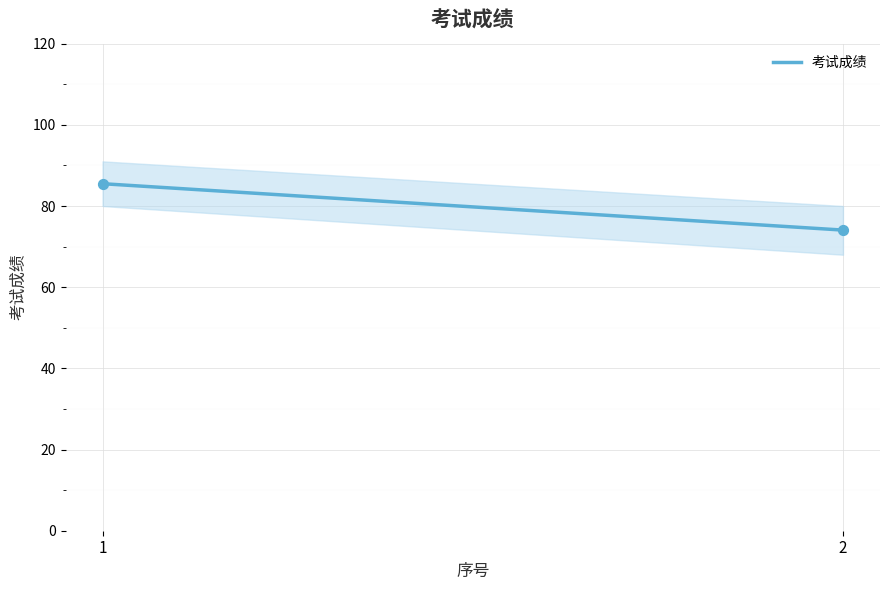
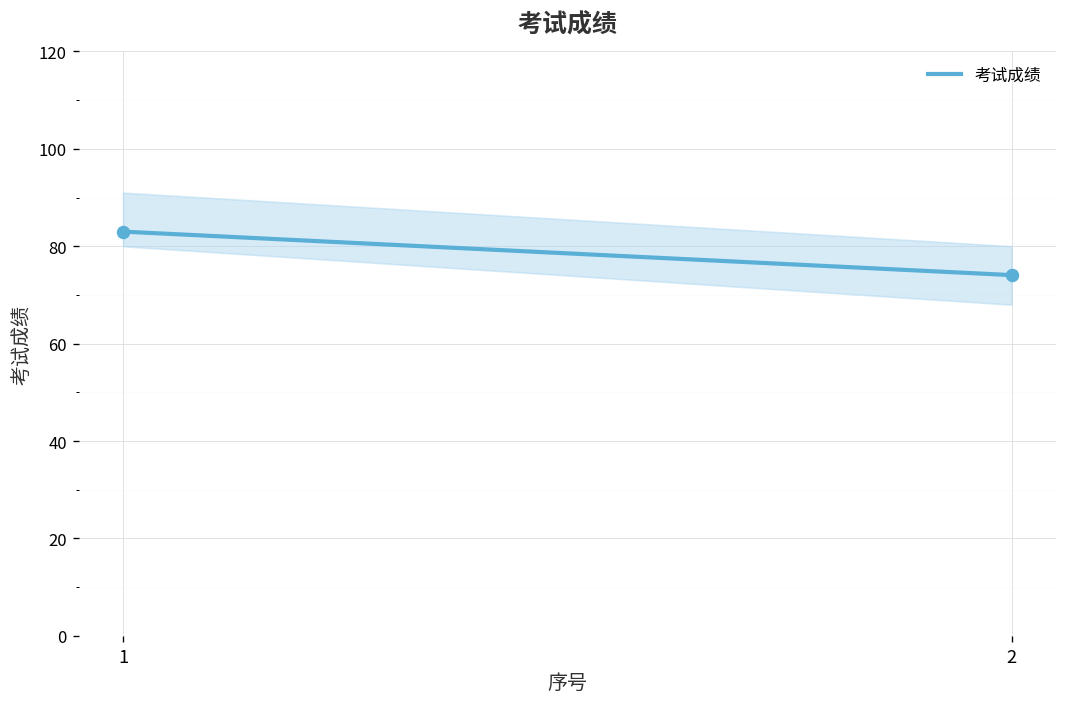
  {
    "考试成绩": {
-     "1": 86,
+     "1": 83,
      "2": 74
    }
  }
